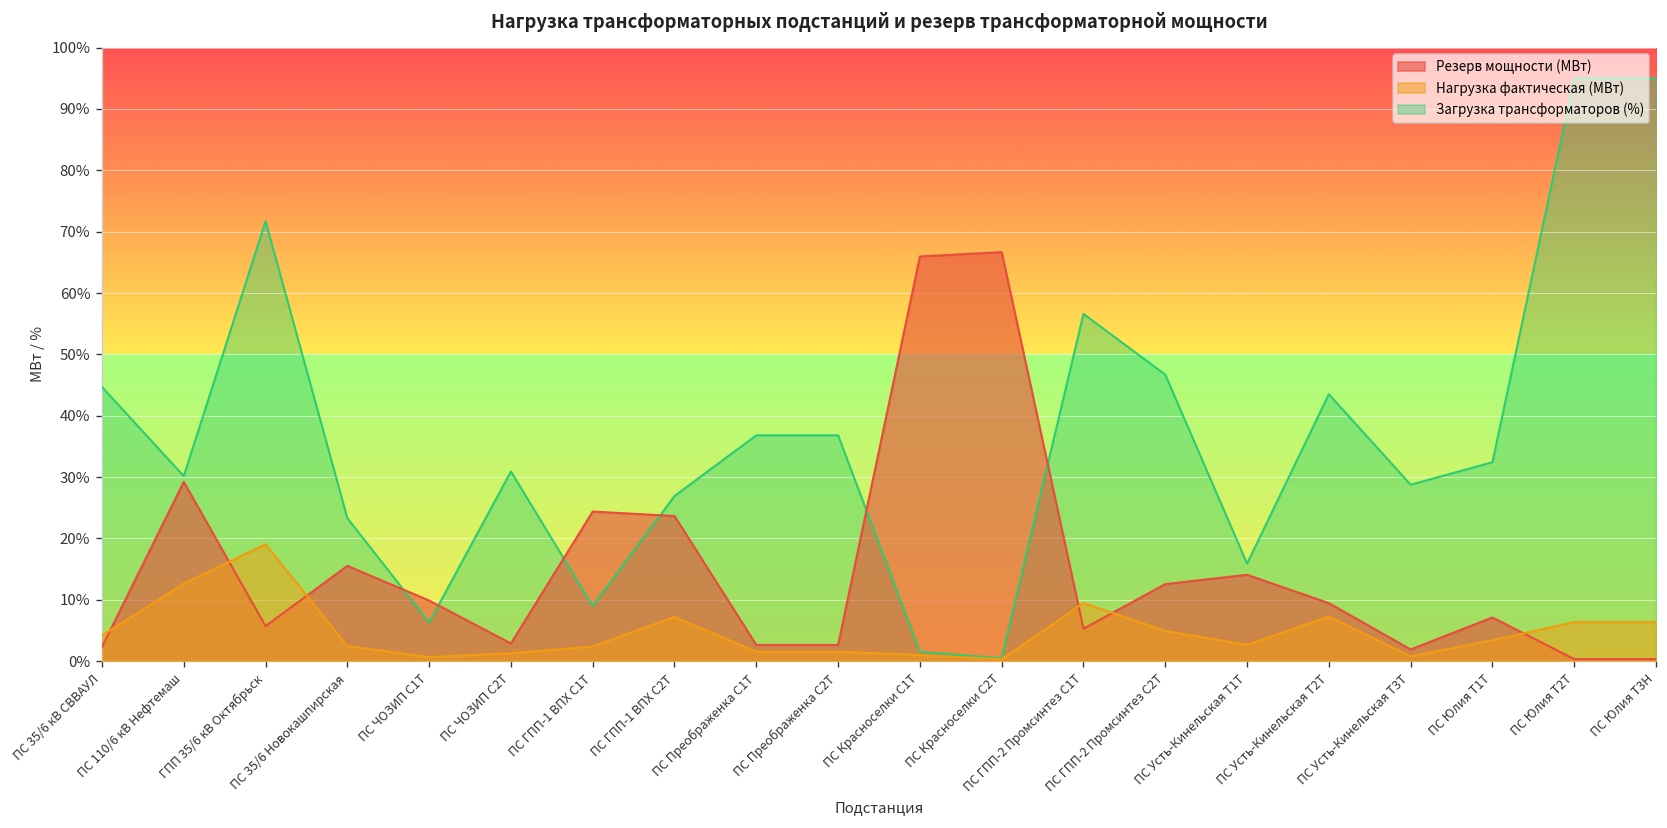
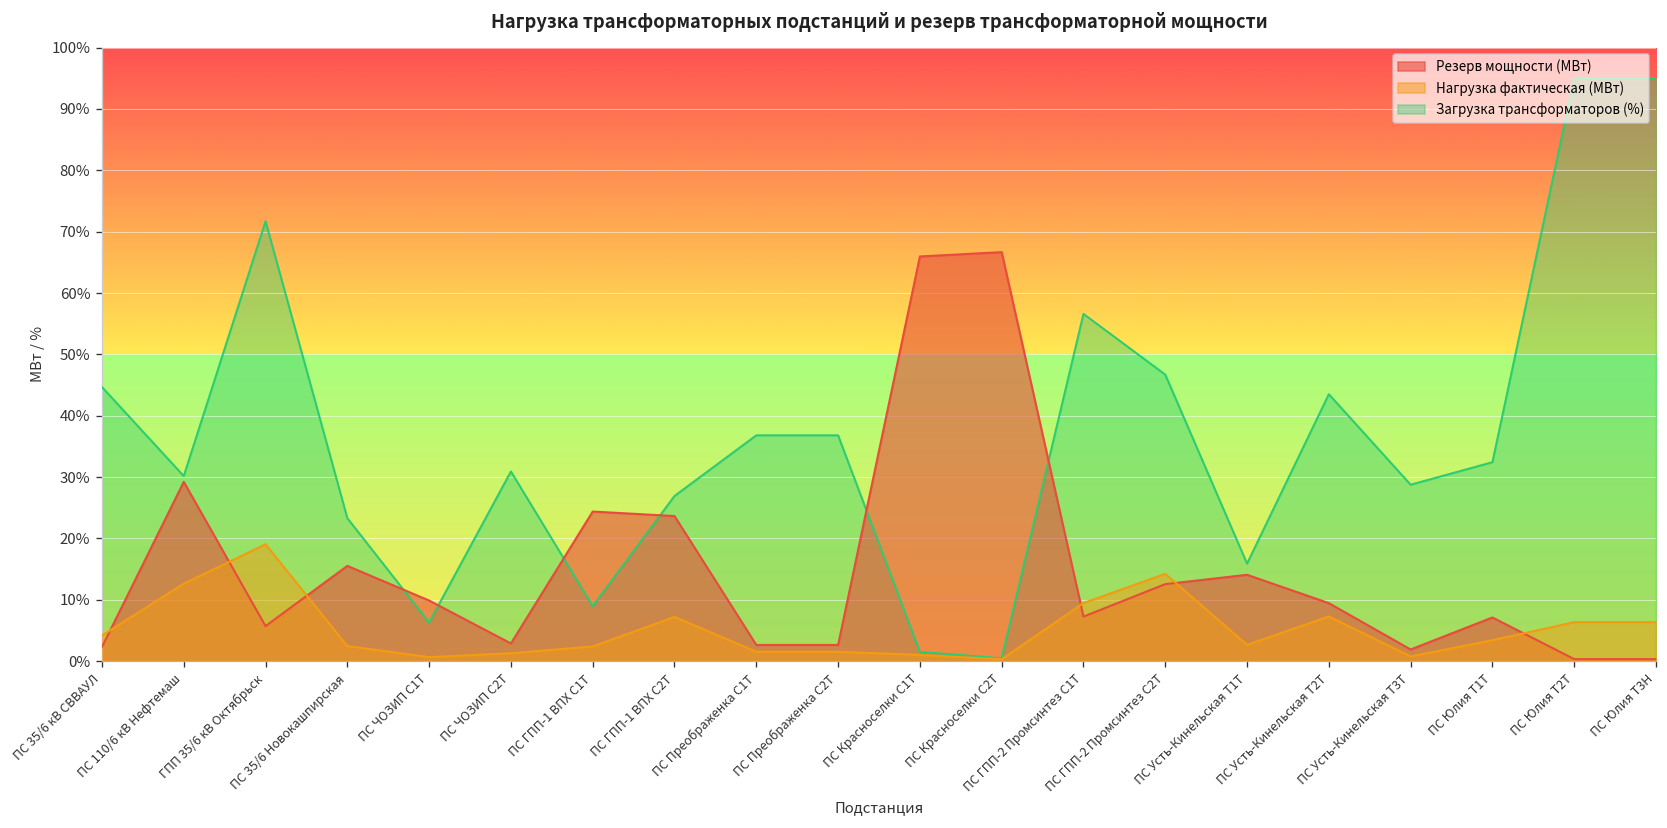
  {
    "Резерв мощности (МВт)": {
      "ПС 35/6 кВ СВВАУЛ": "2%",
      "ПС 110/6 кВ Нефтемаш": "29%",
      "ГПП 35/6 кВ Октябрьск": "6%",
      "ПС 35/6 Новокашпирская": "16%",
      "ПС ЧОЗИП С1Т": "10%",
      "ПС ЧОЗИП С2Т": "3%",
      "ПС ГПП-1 ВПХ С1Т": "24%",
      "ПС ГПП-1 ВПХ С2Т": "24%",
      "ПС Преображенка С1Т": "3%",
      "ПС Преображенка С2Т": "3%",
      "ПС Красноселки С1Т": "66%",
      "ПС Красноселки С2Т": "67%",
-     "ПС ГПП-2 Промсинтез С1Т": "5%",
+     "ПС ГПП-2 Промсинтез С1Т": "7%",
      "ПС ГПП-2 Промсинтез С2Т": "13%",
      "ПС Усть-Кинельская Т1Т": "14%",
      "ПС Усть-Кинельская Т2Т": "9%",
      "ПС Усть-Кинельская Т3Т": "2%",
      "ПС Юлия Т1Т": "7%",
      "ПС Юлия Т2Т": "0%",
      "ПС Юлия Т3Н": "0%"
    },
    "Нагрузка фактическая (МВт)": {
      "ПС 35/6 кВ СВВАУЛ": "4%",
      "ПС 110/6 кВ Нефтемаш": "13%",
      "ГПП 35/6 кВ Октябрьск": "19%",
      "ПС 35/6 Новокашпирская": "2%",
      "ПС ЧОЗИП С1Т": "1%",
      "ПС ЧОЗИП С2Т": "1%",
      "ПС ГПП-1 ВПХ С1Т": "2%",
      "ПС ГПП-1 ВПХ С2Т": "7%",
      "ПС Преображенка С1Т": "2%",
      "ПС Преображенка С2Т": "2%",
      "ПС Красноселки С1Т": "1%",
      "ПС ГПП-2 Промсинтез С1Т": "9%",
-     "ПС ГПП-2 Промсинтез С2Т": "5%",
+     "ПС ГПП-2 Промсинтез С2Т": "14%",
      "ПС Усть-Кинельская Т1Т": "3%",
      "ПС Усть-Кинельская Т2Т": "7%",
      "ПС Усть-Кинельская Т3Т": "1%",
      "ПС Юлия Т1Т": "3%",
      "ПС Юлия Т2Т": "6%",
      "ПС Юлия Т3Н": "6%"
    },
    "Загрузка трансформаторов (%)": {
      "ПС 35/6 кВ СВВАУЛ": "45%",
      "ПС 110/6 кВ Нефтемаш": "30%",
      "ГПП 35/6 кВ Октябрьск": "72%",
      "ПС 35/6 Новокашпирская": "23%",
      "ПС ЧОЗИП С1Т": "6%",
      "ПС ЧОЗИП С2Т": "31%",
      "ПС ГПП-1 ВПХ С1Т": "9%",
      "ПС ГПП-1 ВПХ С2Т": "27%",
      "ПС Преображенка С1Т": "37%",
      "ПС Преображенка С2Т": "37%",
      "ПС Красноселки С1Т": "2%",
      "ПС ГПП-2 Промсинтез С1Т": "57%",
      "ПС ГПП-2 Промсинтез С2Т": "47%",
      "ПС Усть-Кинельская Т1Т": "16%",
      "ПС Усть-Кинельская Т2Т": "44%",
      "ПС Усть-Кинельская Т3Т": "29%",
      "ПС Юлия Т1Т": "32%",
      "ПС Юлия Т3Н": "95%"
    }
  }
